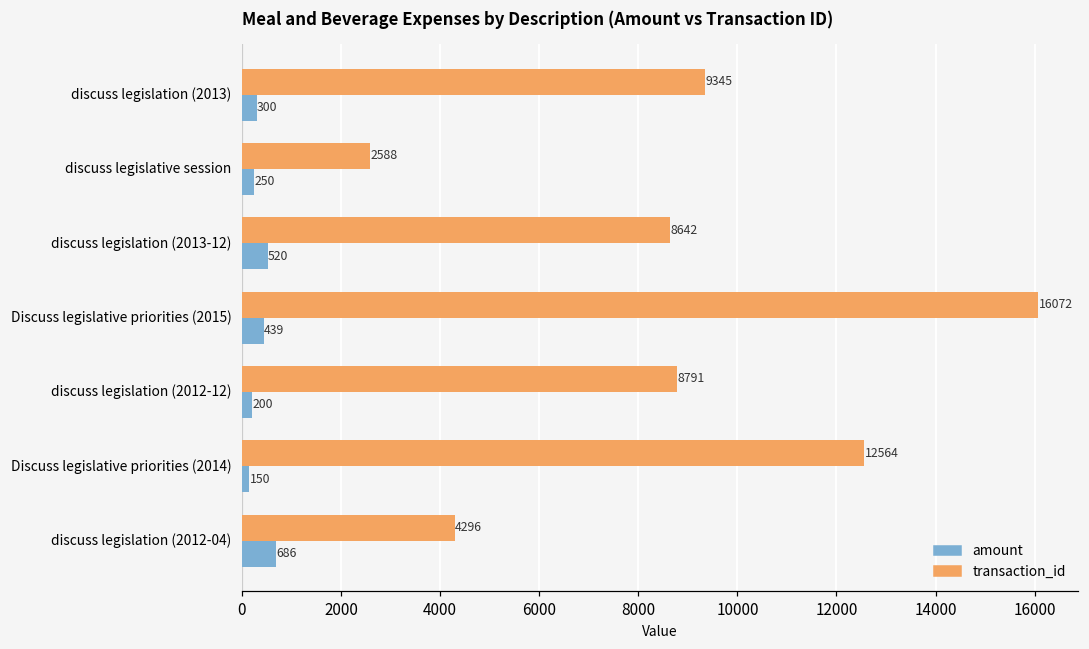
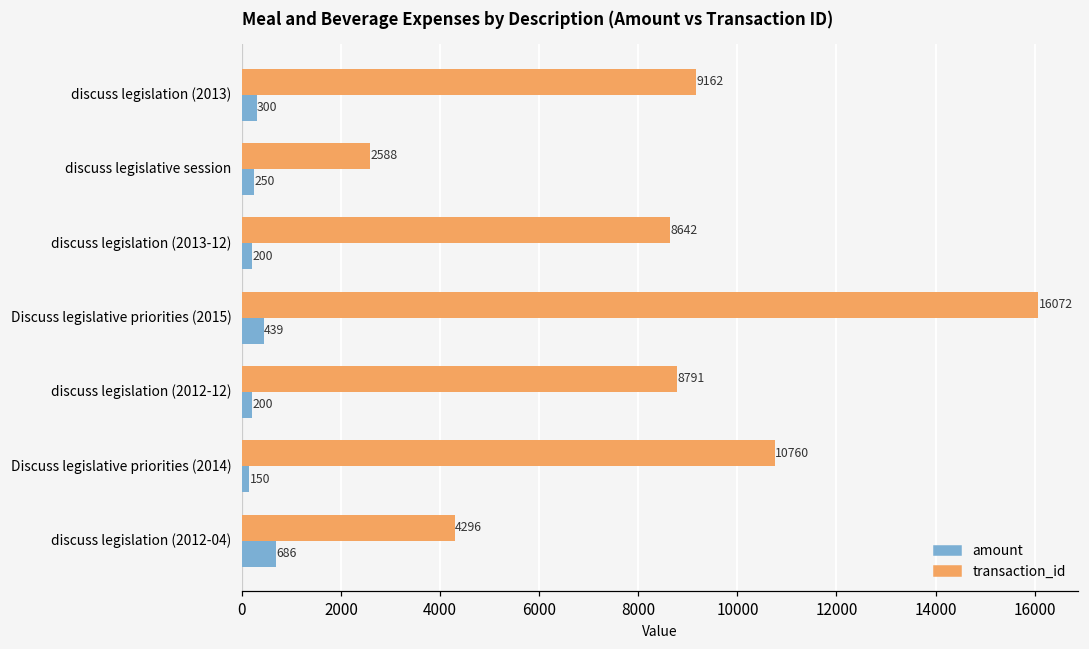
  {
    "amount": {
      "discuss legislation (2013)": 300,
      "discuss legislative session": 250,
-     "discuss legislation (2013-12)": 520,
+     "discuss legislation (2013-12)": 200,
      "Discuss legislative priorities (2015)": 439,
      "discuss legislation (2012-12)": 200,
      "Discuss legislative priorities (2014)": 150,
      "discuss legislation (2012-04)": 686
    },
    "transaction_id": {
-     "discuss legislation (2013)": 9345,
+     "discuss legislation (2013)": 9162,
      "discuss legislative session": 2588,
      "discuss legislation (2013-12)": 8642,
      "Discuss legislative priorities (2015)": 16072,
      "discuss legislation (2012-12)": 8791,
-     "Discuss legislative priorities (2014)": 12564,
+     "Discuss legislative priorities (2014)": 10760,
      "discuss legislation (2012-04)": 4296
    }
  }
